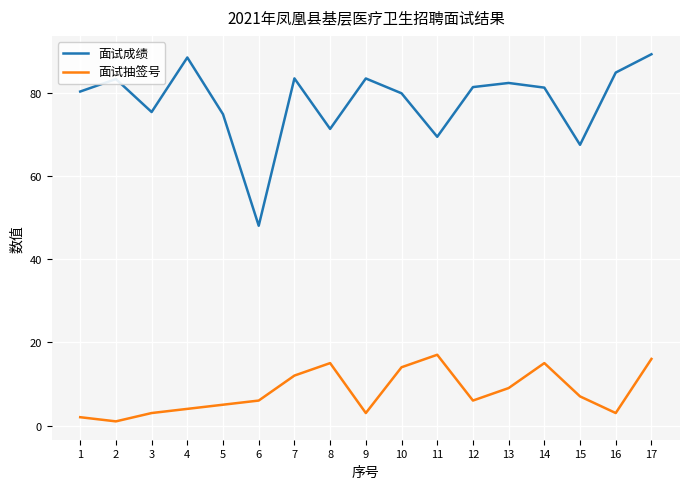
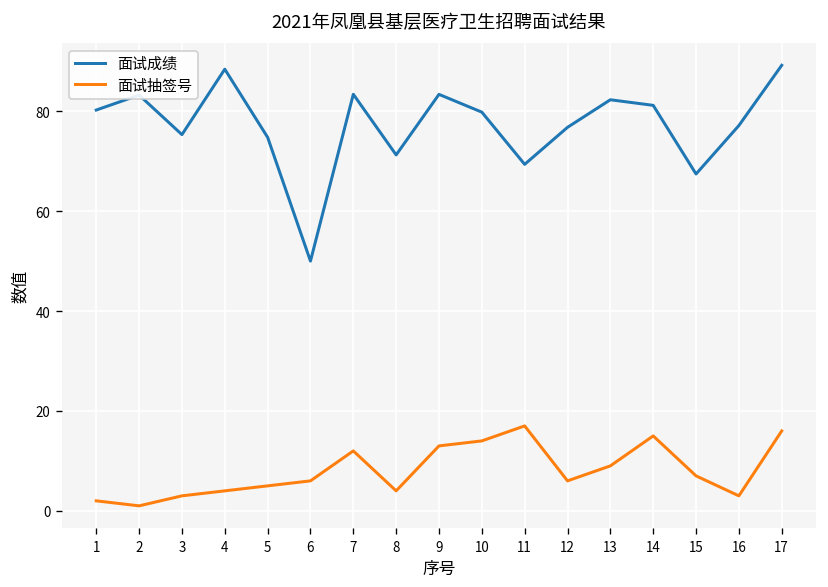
  {
    "面试成绩": {
      "1": 80,
      "3": 75,
      "4": 88,
      "5": 75,
-     "6": 48,
+     "6": 50,
      "7": 83,
      "8": 71,
      "9": 83,
      "10": 80,
      "11": 69,
-     "12": 81,
+     "12": 77,
      "13": 82,
      "14": 81,
      "15": 67,
-     "16": 85,
+     "16": 77,
      "17": 89
    },
    "面试抽签号": {
      "1": 2,
      "2": 1,
      "3": 3,
      "4": 4,
      "5": 5,
      "6": 6,
      "7": 12,
-     "8": 15,
-     "9": 3,
+     "8": 4,
+     "9": 13,
      "10": 14,
      "11": 17,
      "12": 6,
      "13": 9,
      "14": 15,
      "15": 7,
      "16": 3,
      "17": 16
    }
  }
